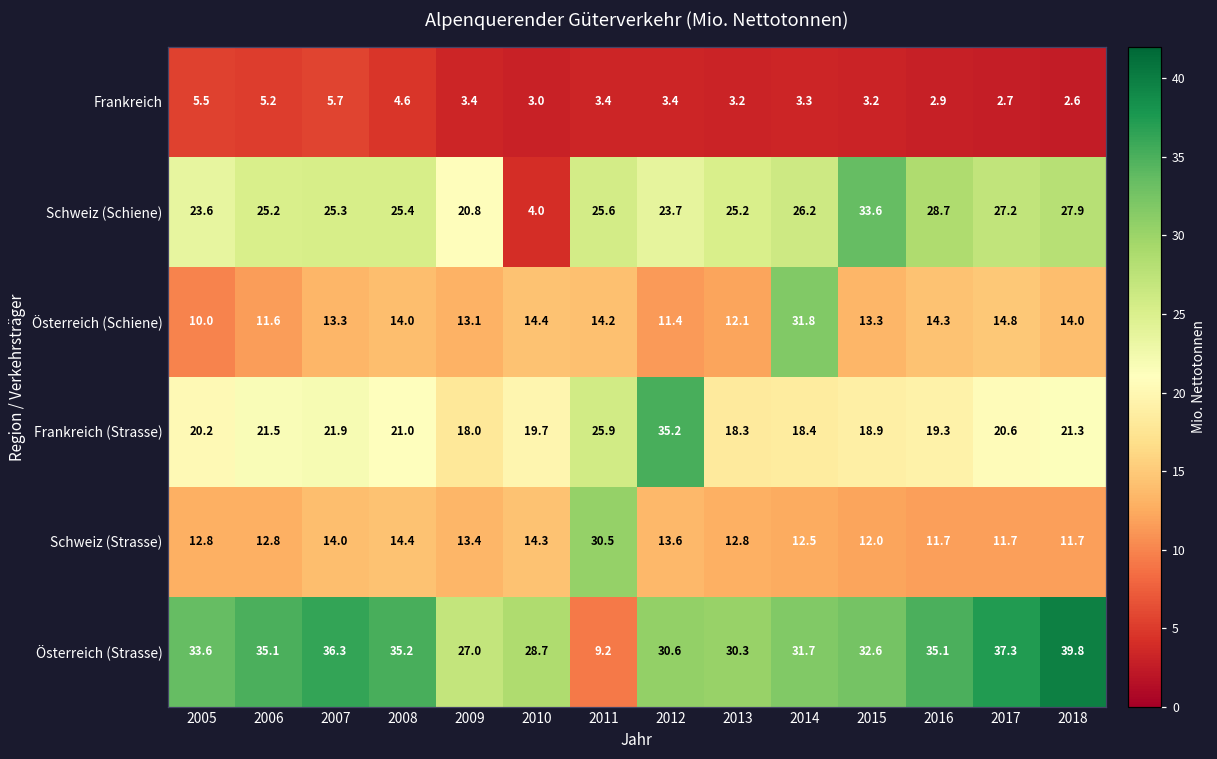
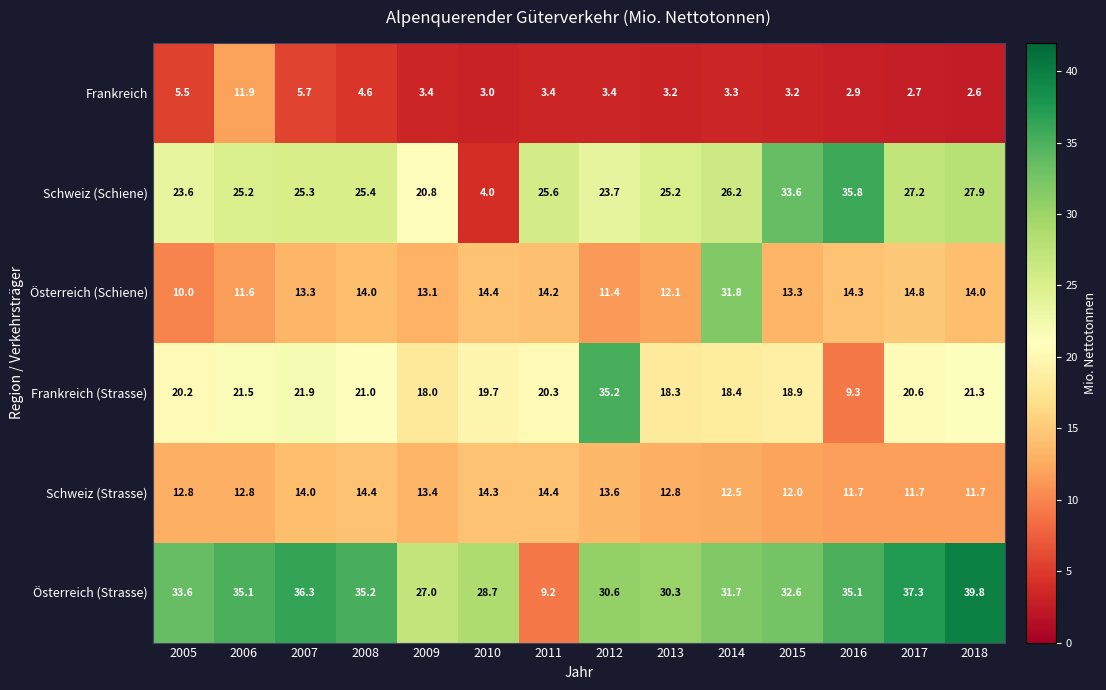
  {
    "Frankreich": {
      "2005": 5.5,
-     "2006": 5.2,
+     "2006": 11.9,
      "2007": 5.7,
      "2008": 4.6,
      "2009": 3.4,
      "2010": 3.0,
      "2011": 3.4,
      "2012": 3.4,
      "2013": 3.2,
      "2014": 3.3,
      "2015": 3.2,
      "2016": 2.9,
      "2017": 2.7,
      "2018": 2.6
    },
    "Schweiz (Schiene)": {
      "2005": 23.6,
      "2006": 25.2,
      "2007": 25.3,
      "2008": 25.4,
      "2009": 20.8,
      "2010": 4.0,
      "2011": 25.6,
      "2012": 23.7,
      "2013": 25.2,
      "2014": 26.2,
      "2015": 33.6,
-     "2016": 28.7,
+     "2016": 35.8,
      "2017": 27.2,
      "2018": 27.9
    },
    "Österreich (Schiene)": {
      "2005": 10.0,
      "2006": 11.6,
      "2007": 13.3,
      "2008": 14.0,
      "2009": 13.1,
      "2010": 14.4,
      "2011": 14.2,
      "2012": 11.4,
      "2013": 12.1,
      "2014": 31.8,
      "2015": 13.3,
      "2016": 14.3,
      "2017": 14.8,
      "2018": 14.0
    },
    "Frankreich (Strasse)": {
      "2005": 20.2,
      "2006": 21.5,
      "2007": 21.9,
      "2008": 21.0,
      "2009": 18.0,
      "2010": 19.7,
-     "2011": 25.9,
+     "2011": 20.3,
      "2012": 35.2,
      "2013": 18.3,
      "2014": 18.4,
      "2015": 18.9,
-     "2016": 19.3,
+     "2016": 9.3,
      "2017": 20.6,
      "2018": 21.3
    },
    "Schweiz (Strasse)": {
      "2005": 12.8,
      "2006": 12.8,
      "2007": 14.0,
      "2008": 14.4,
      "2009": 13.4,
      "2010": 14.3,
-     "2011": 30.5,
+     "2011": 14.4,
      "2012": 13.6,
      "2013": 12.8,
      "2014": 12.5,
      "2015": 12.0,
      "2016": 11.7,
      "2017": 11.7,
      "2018": 11.7
    },
    "Österreich (Strasse)": {
      "2005": 33.6,
      "2006": 35.1,
      "2007": 36.3,
      "2008": 35.2,
      "2009": 27.0,
      "2010": 28.7,
      "2011": 9.2,
      "2012": 30.6,
      "2013": 30.3,
      "2014": 31.7,
      "2015": 32.6,
      "2016": 35.1,
      "2017": 37.3,
      "2018": 39.8
    }
  }
